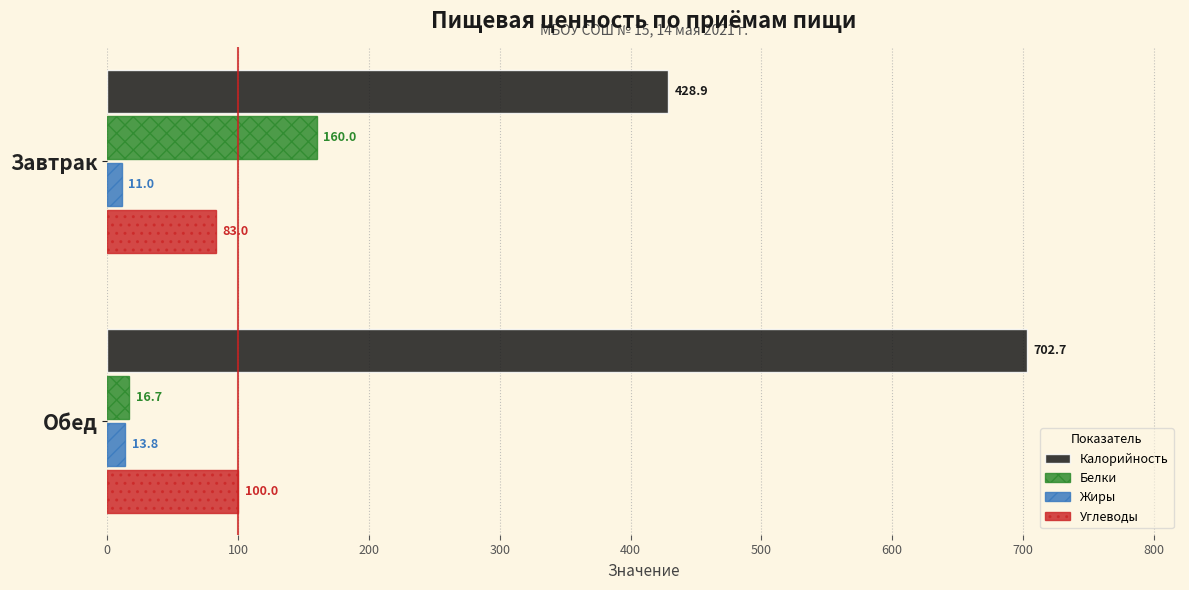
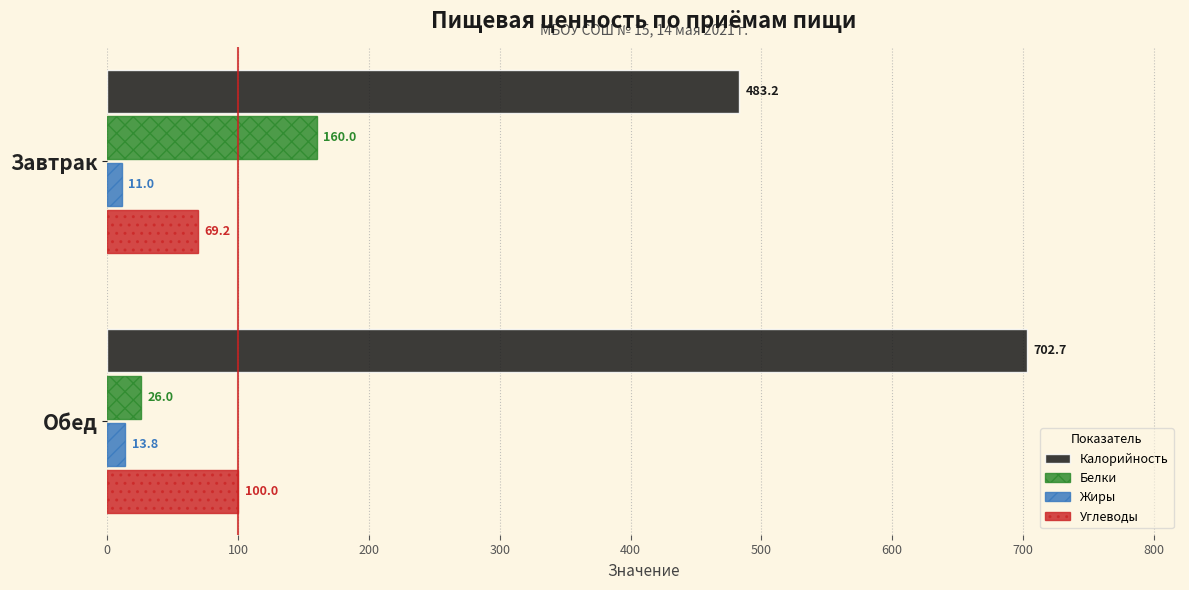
  {
    "Калорийность": {
-     "Завтрак": 428.9,
+     "Завтрак": 483.2,
      "Обед": 702.7
    },
    "Белки": {
      "Завтрак": 160.0,
-     "Обед": 16.7
+     "Обед": 26.0
    },
    "Жиры": {
      "Завтрак": 11.0,
      "Обед": 13.8
    },
    "Углеводы": {
-     "Завтрак": 83.0,
+     "Завтрак": 69.2,
      "Обед": 100.0
    }
  }
